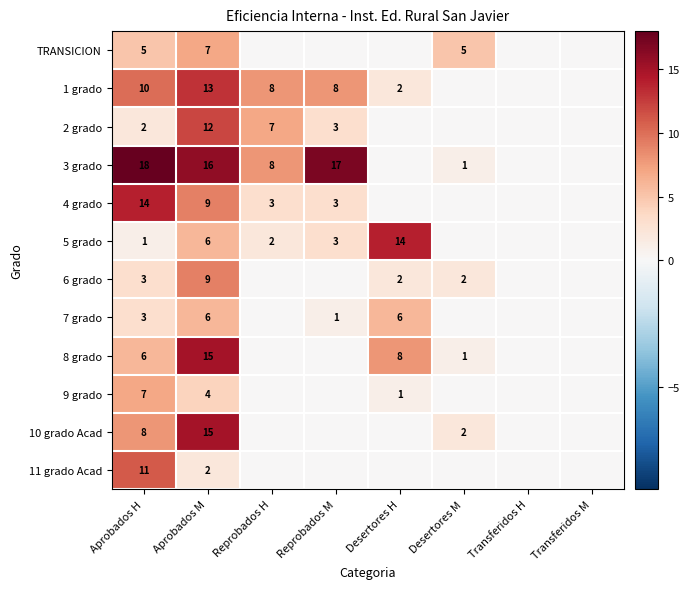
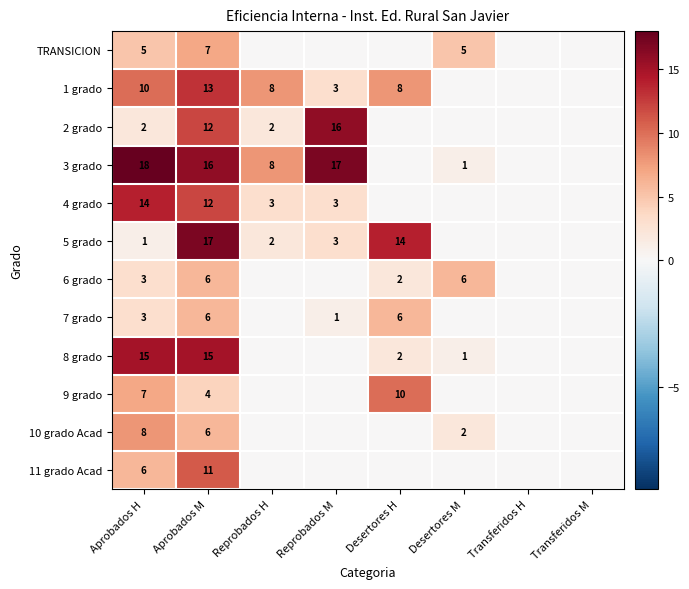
  {
    "TRANSICION": {
      "Aprobados H": 5,
      "Aprobados M": 7,
      "Desertores M": 5
    },
    "1 grado": {
      "Aprobados H": 10,
      "Aprobados M": 13,
      "Reprobados H": 8,
-     "Reprobados M": 8,
-     "Desertores H": 2
+     "Reprobados M": 3,
+     "Desertores H": 8
    },
    "2 grado": {
      "Aprobados H": 2,
      "Aprobados M": 12,
-     "Reprobados H": 7,
-     "Reprobados M": 3
+     "Reprobados H": 2,
+     "Reprobados M": 16
    },
    "3 grado": {
      "Aprobados H": 18,
      "Aprobados M": 16,
      "Reprobados H": 8,
      "Reprobados M": 17,
      "Desertores M": 1
    },
    "4 grado": {
      "Aprobados H": 14,
-     "Aprobados M": 9,
+     "Aprobados M": 12,
      "Reprobados H": 3,
      "Reprobados M": 3
    },
    "5 grado": {
      "Aprobados H": 1,
-     "Aprobados M": 6,
+     "Aprobados M": 17,
      "Reprobados H": 2,
      "Reprobados M": 3,
      "Desertores H": 14
    },
    "6 grado": {
      "Aprobados H": 3,
-     "Aprobados M": 9,
+     "Aprobados M": 6,
      "Desertores H": 2,
-     "Desertores M": 2
+     "Desertores M": 6
    },
    "7 grado": {
      "Aprobados H": 3,
      "Aprobados M": 6,
      "Reprobados M": 1,
      "Desertores H": 6
    },
    "8 grado": {
-     "Aprobados H": 6,
+     "Aprobados H": 15,
      "Aprobados M": 15,
-     "Desertores H": 8,
+     "Desertores H": 2,
      "Desertores M": 1
    },
    "9 grado": {
      "Aprobados H": 7,
      "Aprobados M": 4,
-     "Desertores H": 1
+     "Desertores H": 10
    },
    "10 grado Acad": {
      "Aprobados H": 8,
-     "Aprobados M": 15,
+     "Aprobados M": 6,
      "Desertores M": 2
    },
    "11 grado Acad": {
-     "Aprobados H": 11,
-     "Aprobados M": 2
+     "Aprobados H": 6,
+     "Aprobados M": 11
    }
  }
